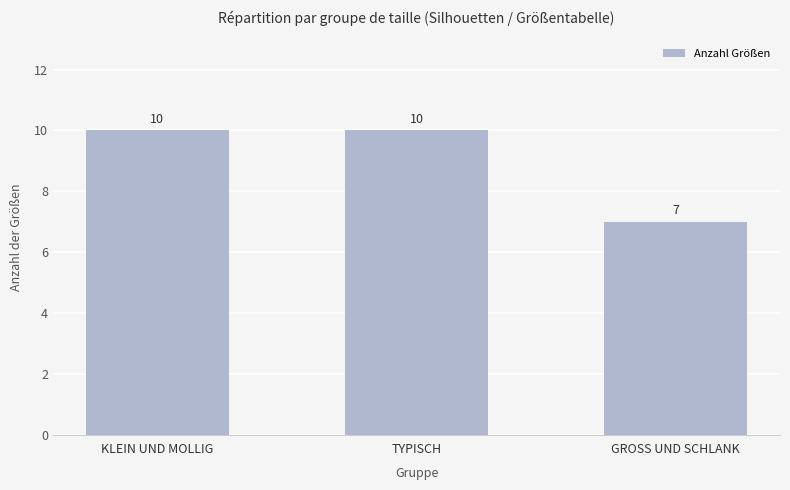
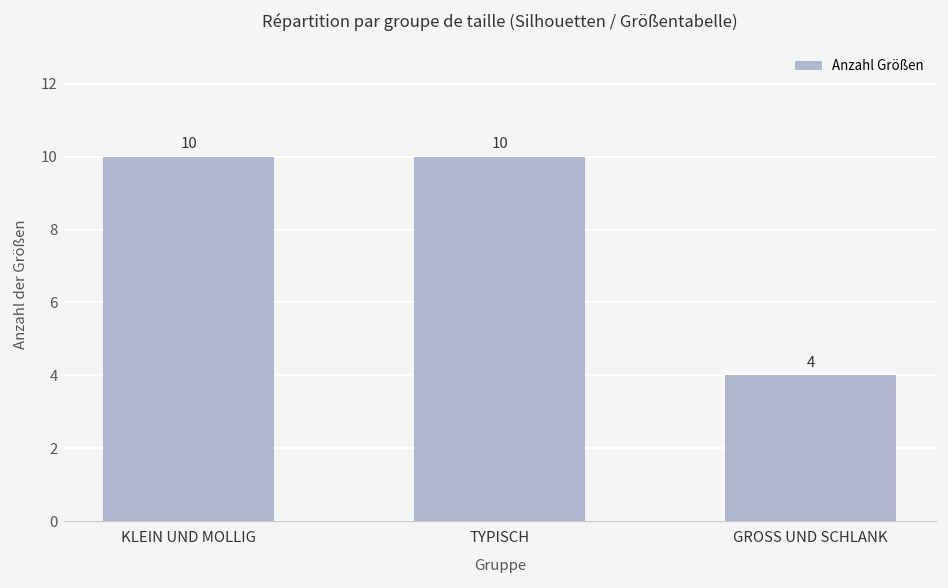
  {
    "KLEIN UND MOLLIG": 10,
    "TYPISCH": 10,
-   "GROSS UND SCHLANK": 7
+   "GROSS UND SCHLANK": 4
  }
